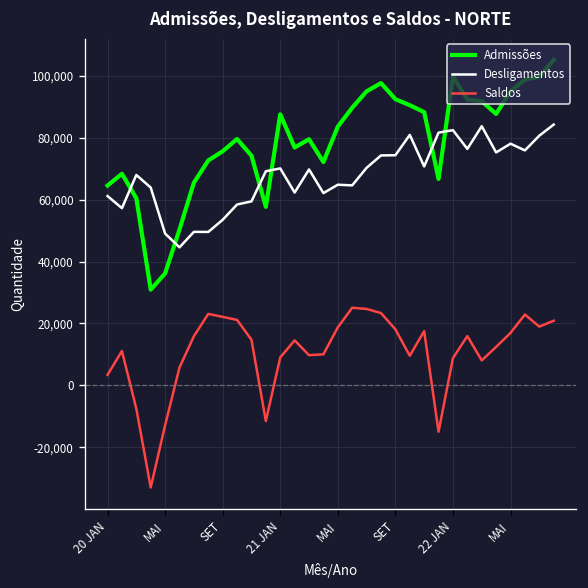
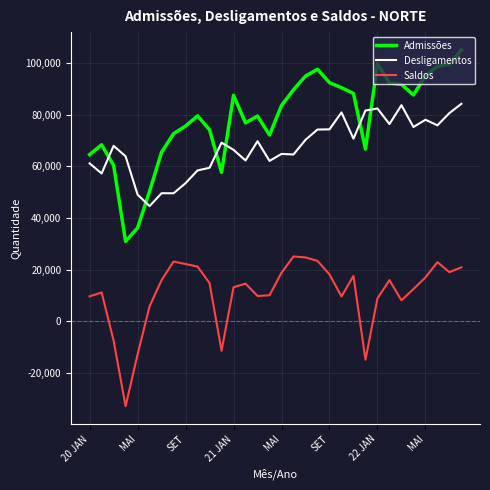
  {
    "Admissões": {
      "20 JAN": "65,000",
      "21 JAN": "88,000"
    },
    "Desligamentos": {
      "20 JAN": "61,000",
-     "21 JAN": "70,000",
+     "21 JAN": "66,000",
      "22 JAN": "82,000"
    },
    "Saldos": {
-     "20 JAN": "3,000",
-     "21 JAN": "9,000",
+     "20 JAN": "10,000",
+     "21 JAN": "13,000",
      "22 JAN": "9,000"
    }
  }
